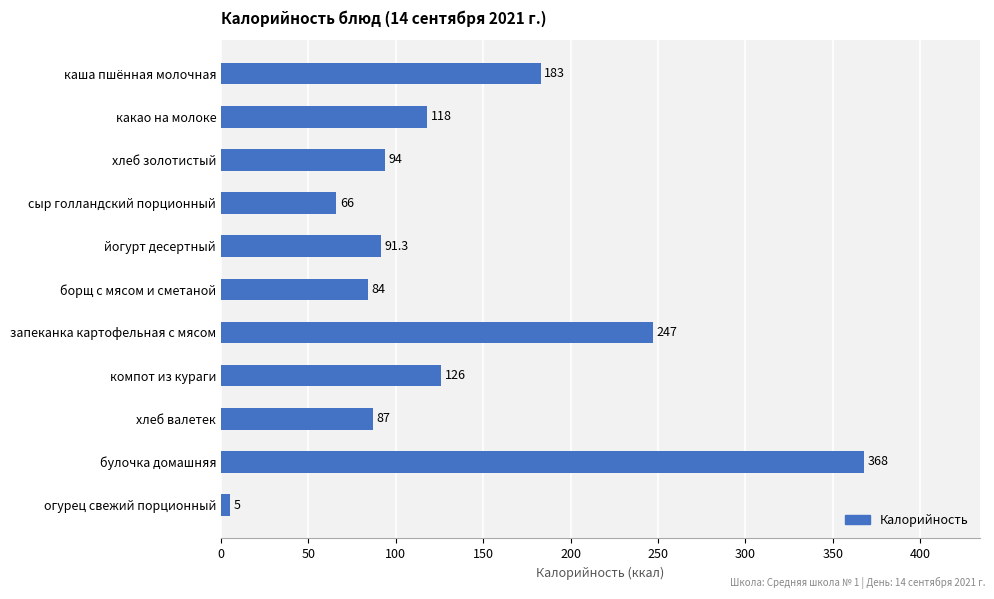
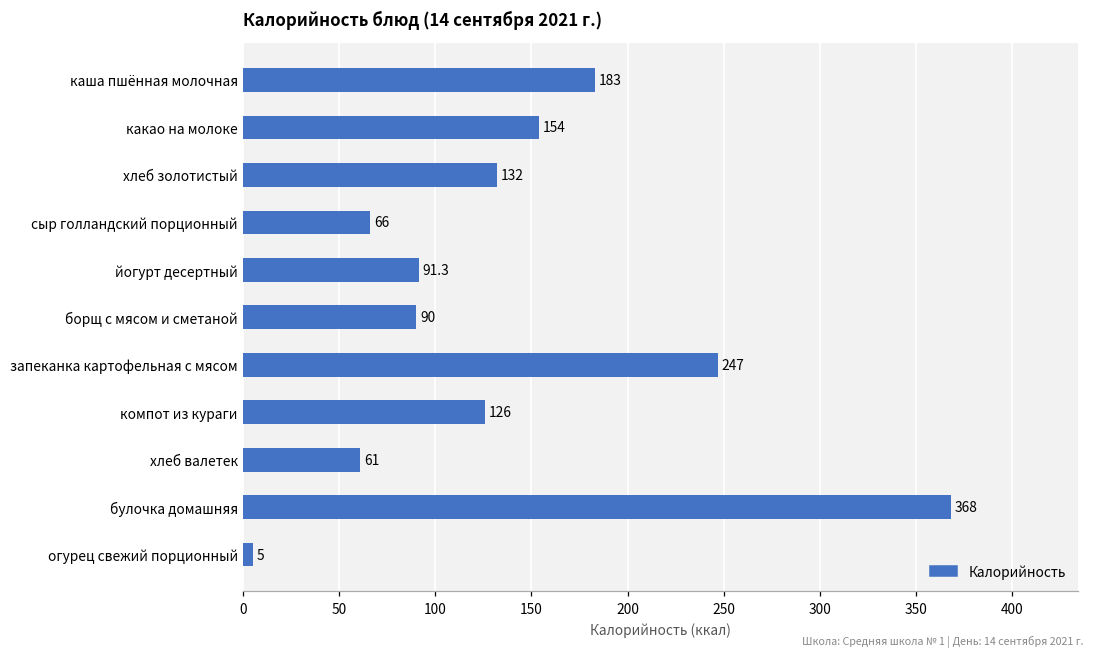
  {
    "каша пшённая молочная": 183,
-   "какао на молоке": 118,
-   "хлеб золотистый": 94,
+   "какао на молоке": 154,
+   "хлеб золотистый": 132,
    "сыр голландский порционный": 66,
    "йогурт десертный": 91.3,
-   "борщ с мясом и сметаной": 84,
+   "борщ с мясом и сметаной": 90,
    "запеканка картофельная с мясом": 247,
    "компот из кураги": 126,
-   "хлеб валетек": 87,
+   "хлеб валетек": 61,
    "булочка домашняя": 368,
    "огурец свежий порционный": 5
  }
